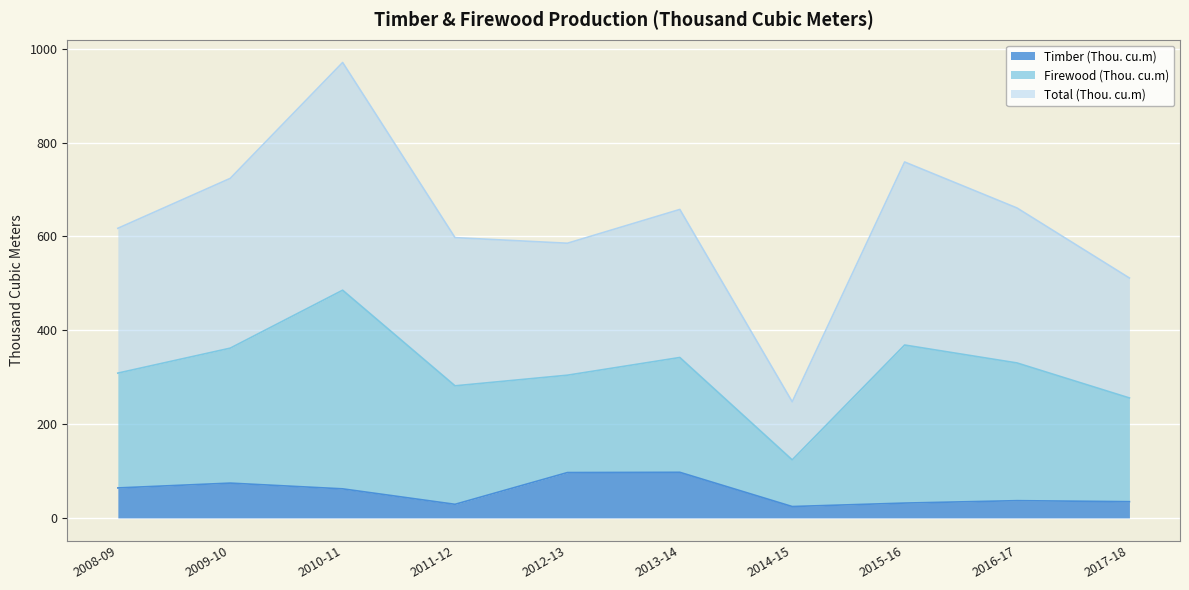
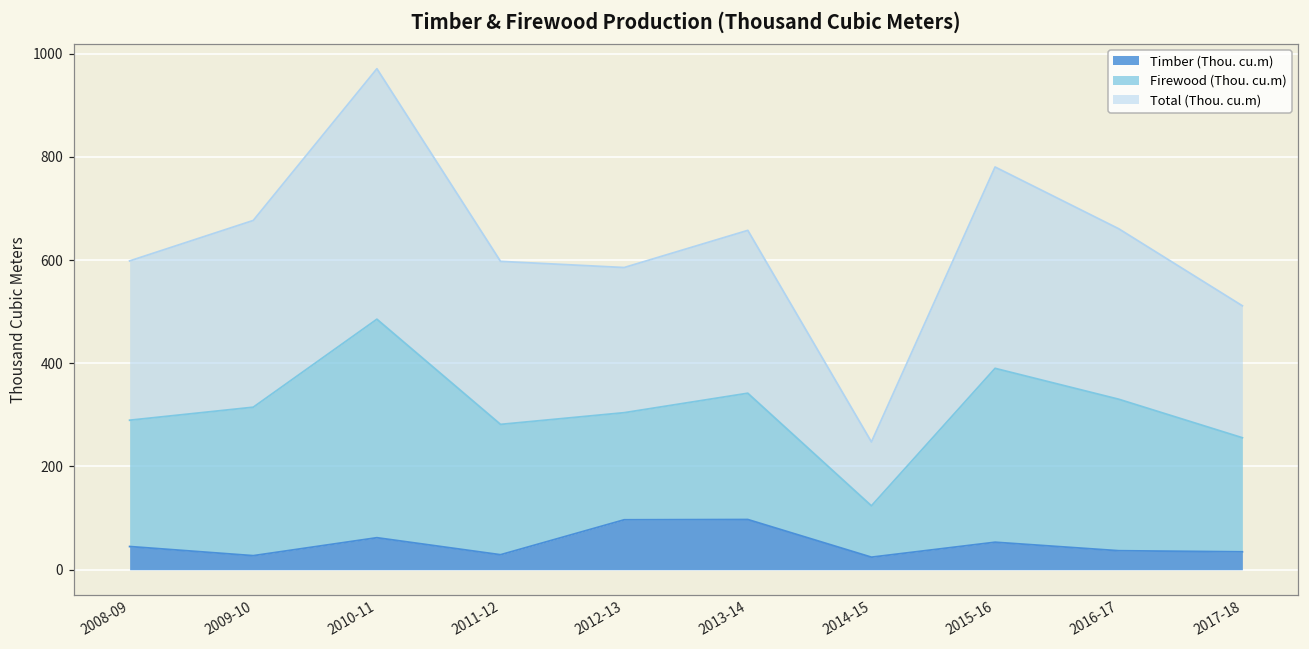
  {
    "Timber (Thou. cu.m)": {
-     "2008-09": 60,
-     "2009-10": 70,
+     "2008-09": 40,
+     "2009-10": 30,
      "2010-11": 60,
      "2011-12": 30,
      "2012-13": 100,
      "2013-14": 100,
      "2014-15": 20,
-     "2015-16": 30,
+     "2015-16": 50,
      "2016-17": 40,
      "2017-18": 30
    }
  }
